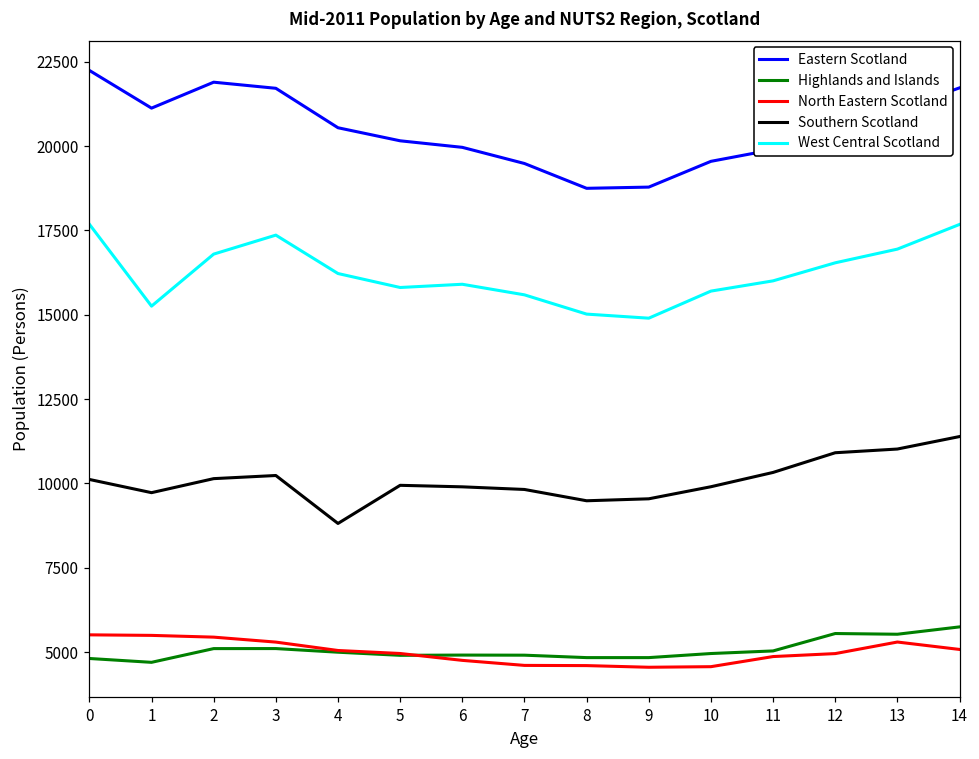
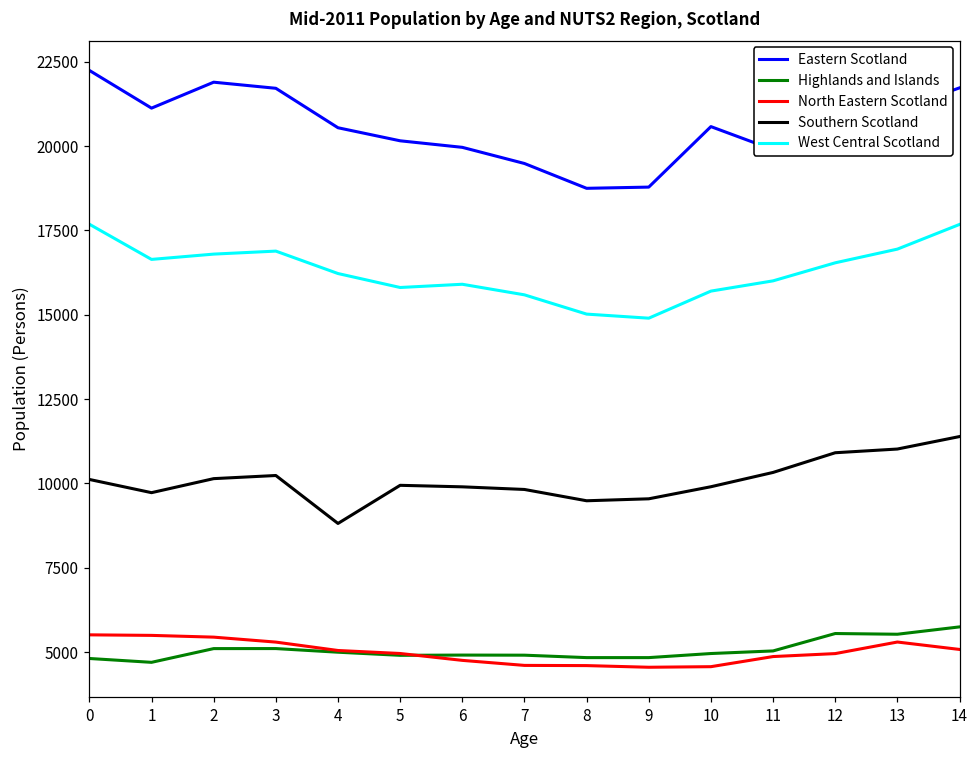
  {
    "Eastern Scotland": {
      "0": 22200,
      "1": 21100,
      "2": 21900,
      "3": 21700,
      "4": 20500,
      "5": 20200,
      "6": 20000,
      "7": 19500,
      "8": 18800,
      "9": 18800,
-     "10": 19600,
+     "10": 20600,
      "14": 21700
    },
    "Highlands and Islands": {
      "0": 4800,
      "1": 4700,
      "2": 5100,
      "3": 5100,
      "6": 4900,
      "7": 4900,
      "8": 4800,
      "9": 4800,
      "10": 5000,
      "11": 5000,
      "12": 5500,
      "13": 5500,
      "14": 5700
    },
    "North Eastern Scotland": {
      "0": 5500,
      "1": 5500,
      "2": 5400,
      "3": 5300,
      "6": 4800,
      "7": 4600,
      "8": 4600,
      "9": 4500,
      "10": 4600,
      "11": 4900,
      "12": 5000,
      "13": 5300,
      "14": 5100
    },
    "Southern Scotland": {
      "0": 10100,
      "1": 9700,
      "2": 10100,
      "3": 10200,
      "4": 8800,
      "5": 9900,
      "6": 9900,
      "7": 9800,
      "8": 9500,
      "9": 9500,
      "10": 9900,
      "11": 10300,
      "12": 10900,
      "13": 11000,
      "14": 11400
    },
    "West Central Scotland": {
      "0": 17700,
-     "1": 15300,
+     "1": 16600,
      "2": 16800,
-     "3": 17400,
+     "3": 16900,
      "4": 16200,
      "5": 15800,
      "6": 15900,
      "7": 15600,
      "8": 15000,
      "9": 14900,
      "10": 15700,
      "11": 16000,
      "12": 16500,
      "13": 16900,
      "14": 17700
    }
  }
